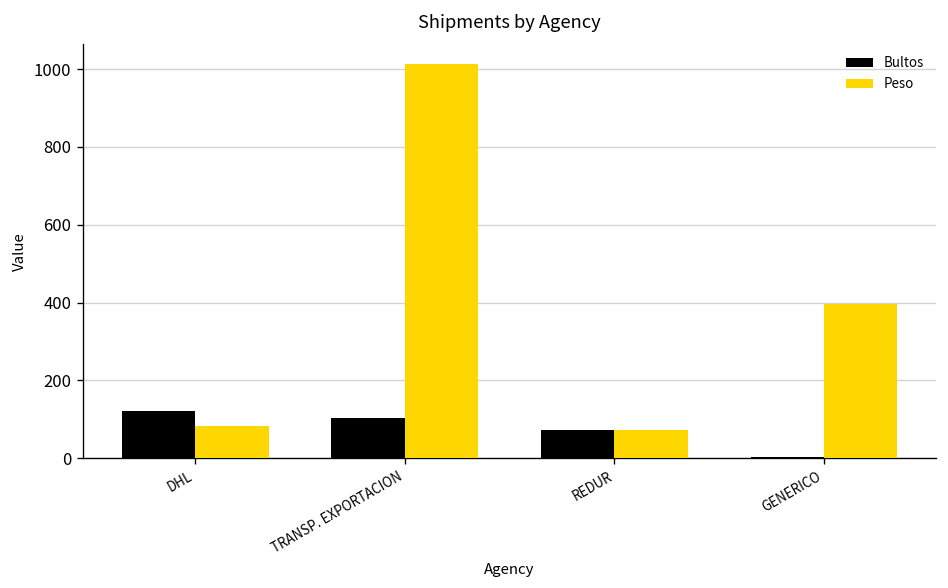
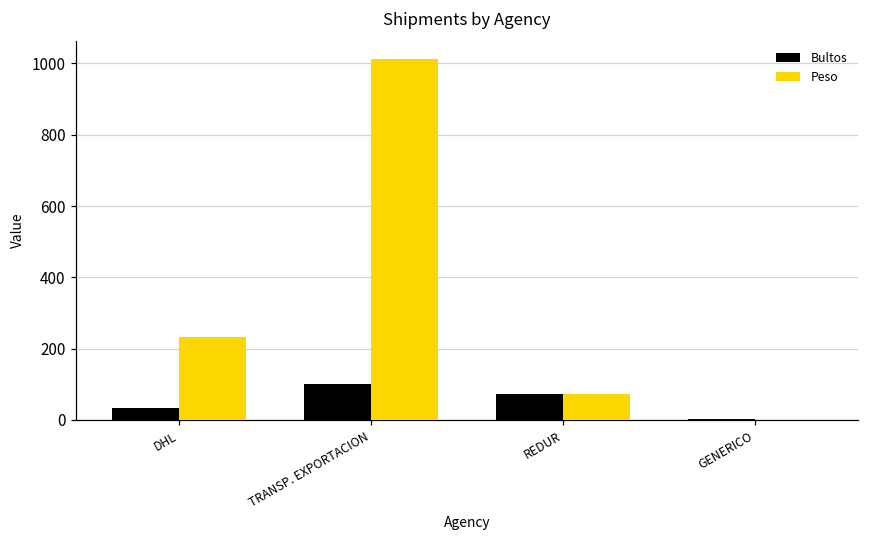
  {
    "Bultos": {
-     "DHL": 120,
+     "DHL": 30,
      "TRANSP. EXPORTACION": 100,
      "REDUR": 70
    },
    "Peso": {
-     "DHL": 80,
+     "DHL": 230,
      "TRANSP. EXPORTACION": 1010,
      "REDUR": 70,
-     "GENERICO": 400
+     "GENERICO": 0
    }
  }
